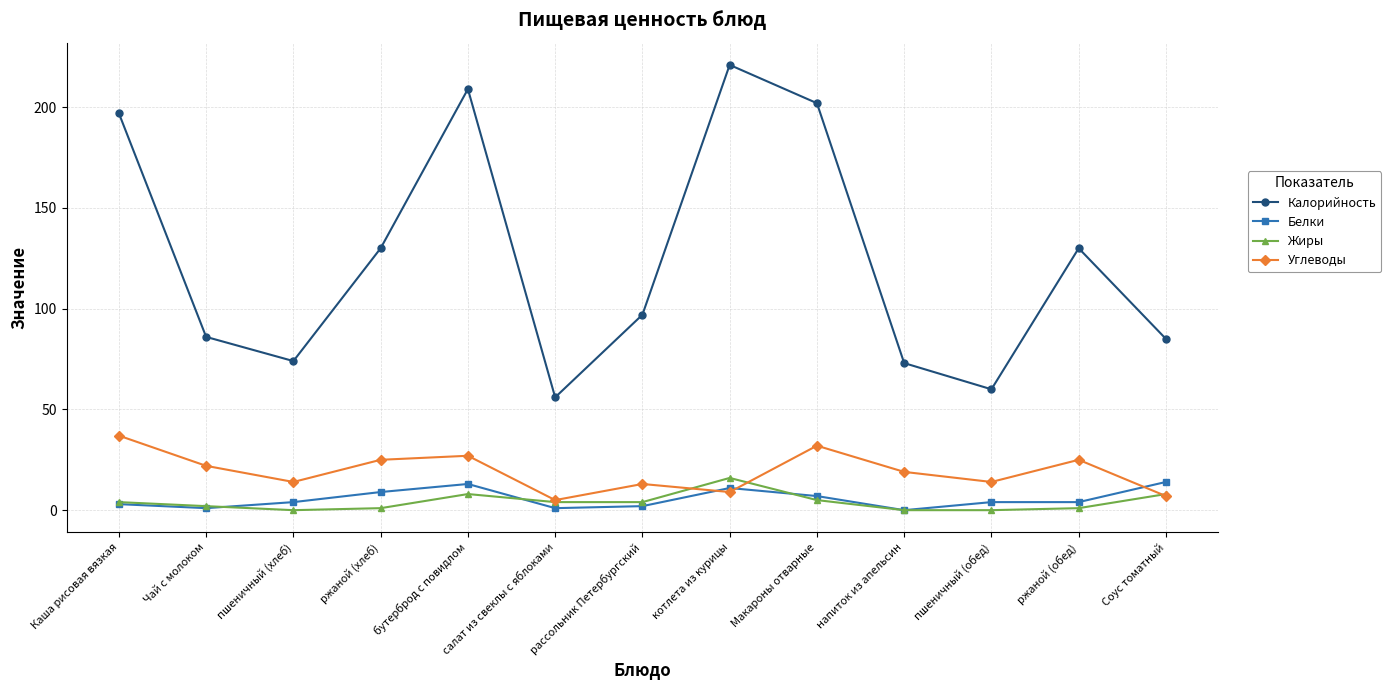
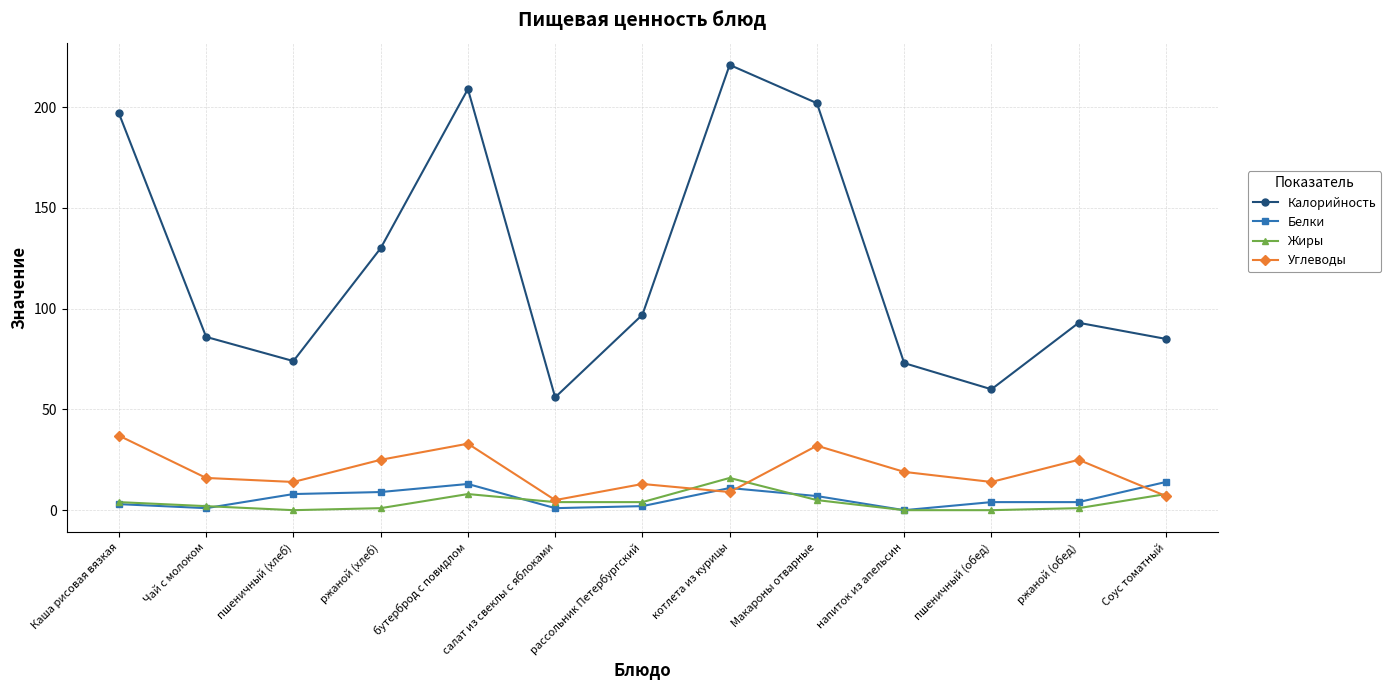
  {
    "Калорийность": {
      "Каша рисовая вязкая": 197,
      "Чай с молоком": 86,
      "пшеничный (хлеб)": 74,
      "ржаной (хлеб)": 130,
      "бутерброд с повидлом": 209,
      "салат из свеклы с яблоками": 56,
      "рассольник Петербургский": 97,
      "котлета из курицы": 221,
      "Макароны отварные": 202,
      "напиток из апельсин": 73,
      "пшеничный (обед)": 60,
-     "ржаной (обед)": 130,
+     "ржаной (обед)": 93,
      "Соус томатный": 85
    },
    "Белки": {
-     "пшеничный (хлеб)": 4,
+     "пшеничный (хлеб)": 8,
      "ржаной (хлеб)": 9,
      "бутерброд с повидлом": 13,
      "салат из свеклы с яблоками": 1,
      "рассольник Петербургский": 2,
      "котлета из курицы": 11,
      "Макароны отварные": 7,
      "пшеничный (обед)": 4,
      "ржаной (обед)": 4,
      "Соус томатный": 14
    },
    "Жиры": {
      "пшеничный (хлеб)": 0,
      "ржаной (хлеб)": 1,
      "бутерброд с повидлом": 8,
      "рассольник Петербургский": 4,
      "котлета из курицы": 16,
      "Макароны отварные": 5,
      "пшеничный (обед)": 0,
      "ржаной (обед)": 1
    },
    "Углеводы": {
      "Каша рисовая вязкая": 37,
-     "Чай с молоком": 22,
+     "Чай с молоком": 16,
      "пшеничный (хлеб)": 14,
      "ржаной (хлеб)": 25,
-     "бутерброд с повидлом": 27,
+     "бутерброд с повидлом": 33,
      "рассольник Петербургский": 13,
      "котлета из курицы": 9,
      "Макароны отварные": 32,
      "напиток из апельсин": 19,
      "пшеничный (обед)": 14,
      "ржаной (обед)": 25
    }
  }
